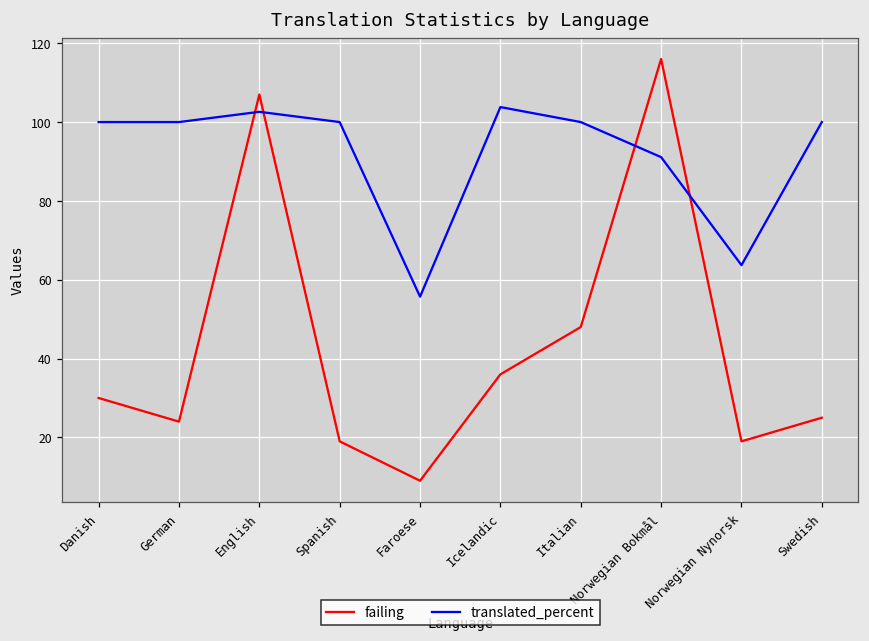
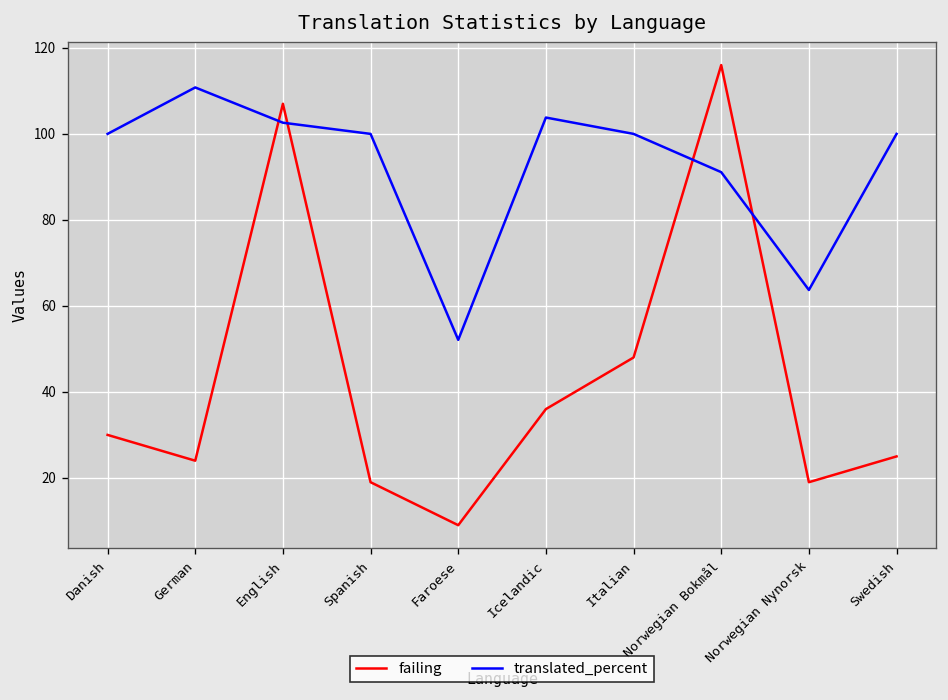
  {
    "failing": {
      "Danish": 30,
      "German": 24,
      "English": 107,
      "Spanish": 19,
      "Faroese": 9,
      "Icelandic": 36,
      "Italian": 48,
      "Norwegian Bokmål": 116,
      "Norwegian Nynorsk": 19,
      "Swedish": 25
    },
    "translated_percent": {
      "Danish": 100,
-     "German": 100,
+     "German": 111,
      "English": 103,
      "Spanish": 100,
-     "Faroese": 56,
+     "Faroese": 52,
      "Icelandic": 104,
      "Italian": 100,
      "Norwegian Bokmål": 91,
      "Norwegian Nynorsk": 64,
      "Swedish": 100
    }
  }
